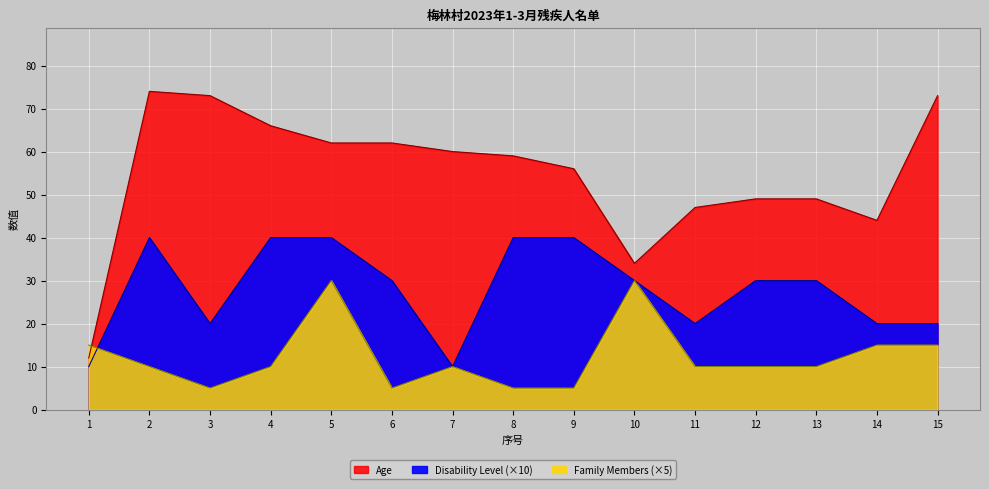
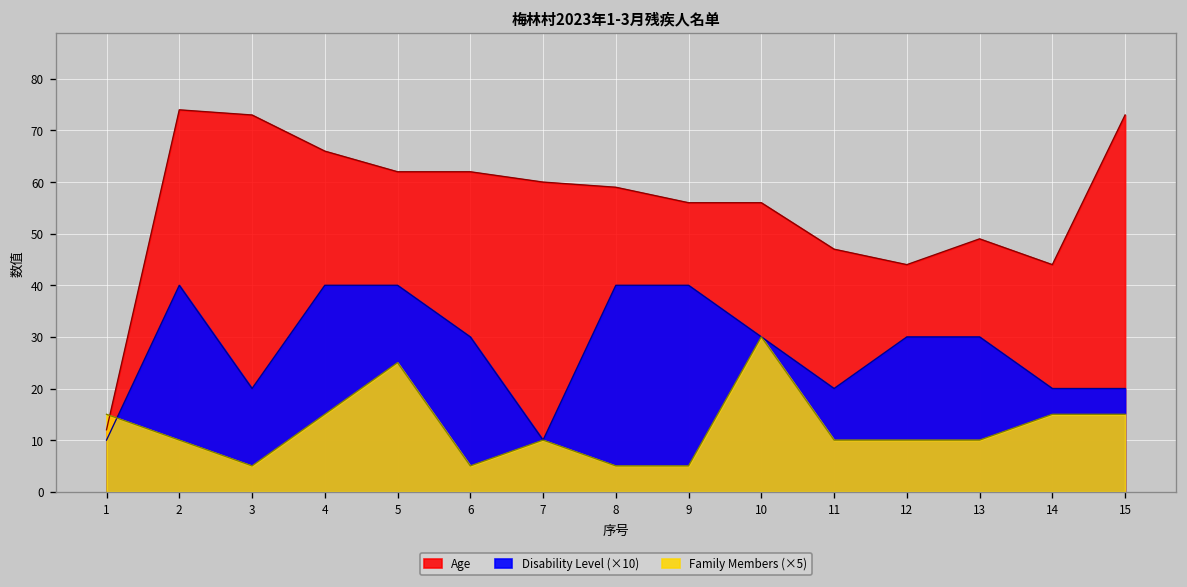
  {
    "Age": {
      "1": 12,
      "2": 74,
      "3": 73,
      "4": 66,
      "5": 62,
      "6": 62,
      "7": 60,
      "8": 59,
      "9": 56,
-     "10": 34,
+     "10": 56,
      "11": 47,
-     "12": 49,
+     "12": 44,
      "13": 49,
      "14": 44,
      "15": 73
    },
    "Disability Level (×10)": {
      "1": 10,
      "2": 40,
      "3": 20,
      "4": 40,
      "5": 40,
      "6": 30,
      "8": 40,
      "9": 40,
      "11": 20,
      "12": 30,
      "13": 30,
      "14": 20,
      "15": 20
    },
    "Family Members (×5)": {
      "1": 15,
      "2": 10,
      "3": 5,
-     "4": 10,
-     "5": 30,
+     "4": 15,
+     "5": 25,
      "6": 5,
      "8": 5,
      "9": 5,
      "11": 10,
      "12": 10,
      "13": 10,
      "14": 15,
      "15": 15
    }
  }
